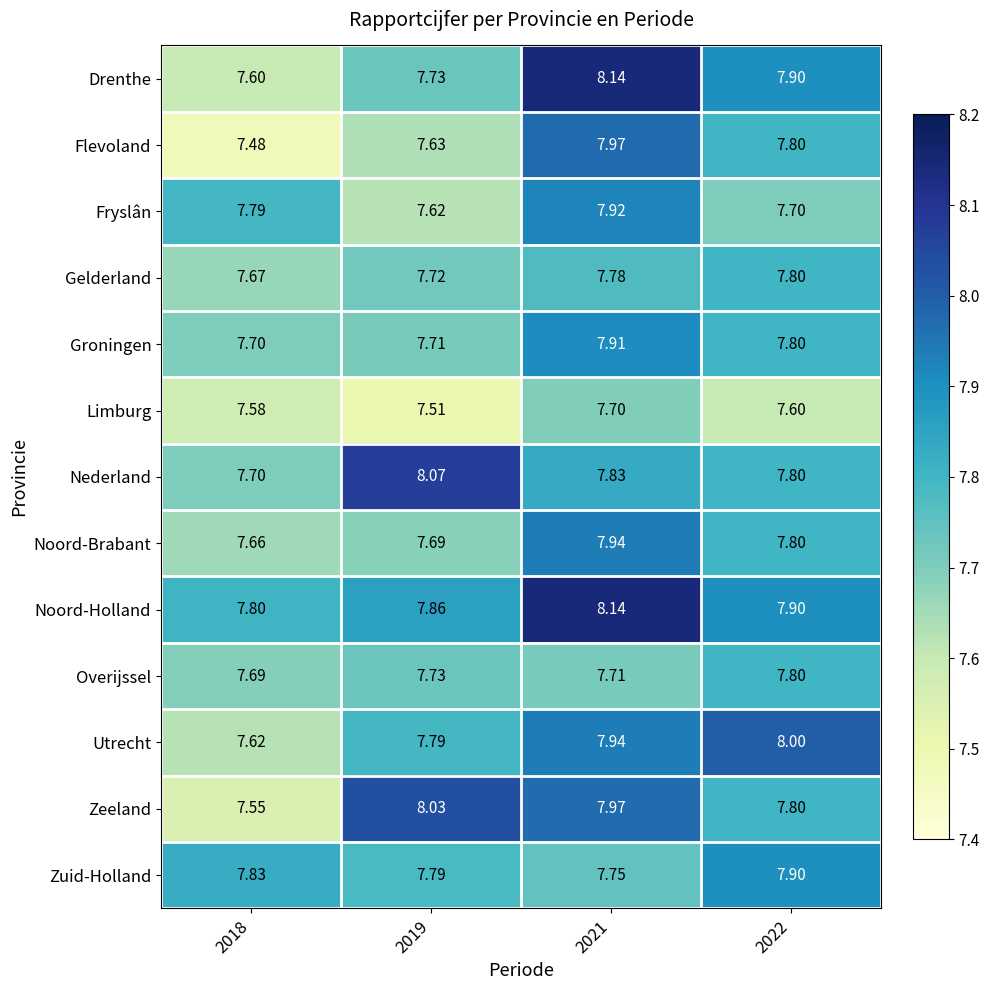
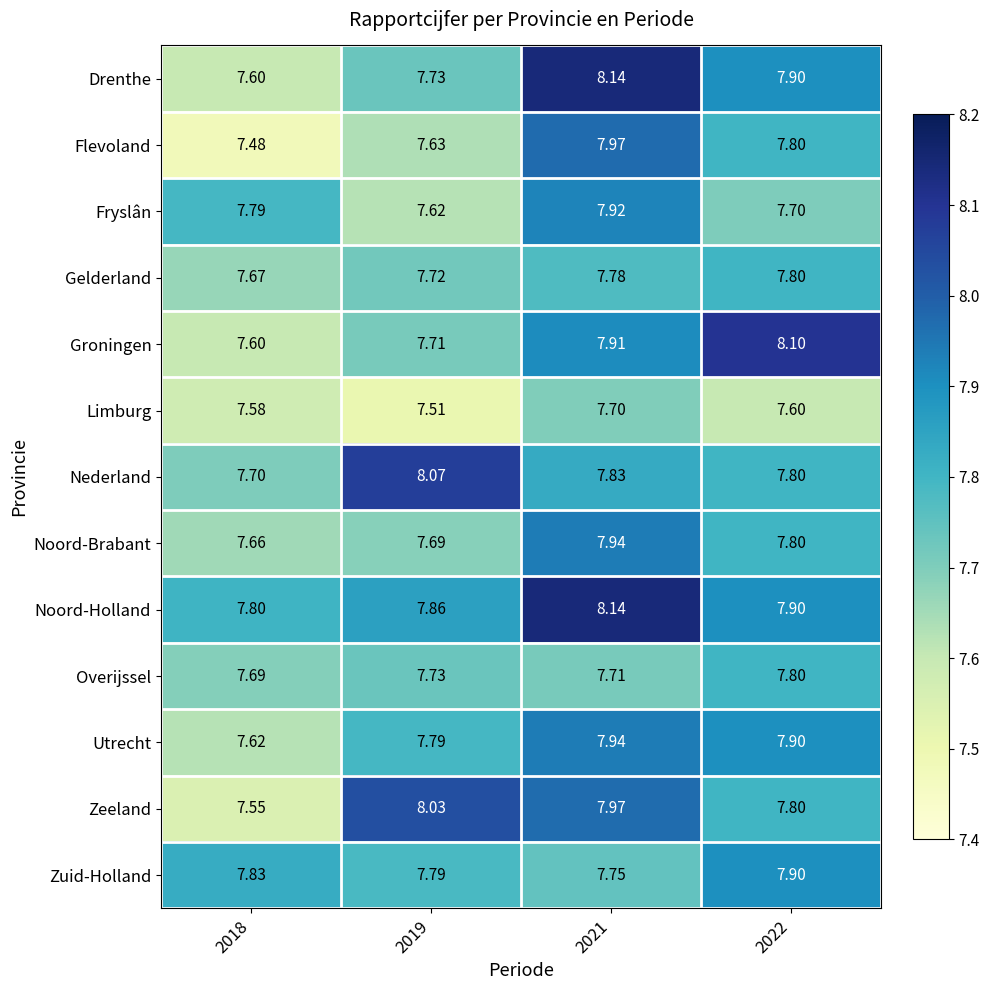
  {
    "Drenthe": {
      "2018": 7.60,
      "2019": 7.73,
      "2021": 8.14,
      "2022": 7.90
    },
    "Flevoland": {
      "2018": 7.48,
      "2019": 7.63,
      "2021": 7.97,
      "2022": 7.80
    },
    "Fryslân": {
      "2018": 7.79,
      "2019": 7.62,
      "2021": 7.92,
      "2022": 7.70
    },
    "Gelderland": {
      "2018": 7.67,
      "2019": 7.72,
      "2021": 7.78,
      "2022": 7.80
    },
    "Groningen": {
-     "2018": 7.70,
+     "2018": 7.60,
      "2019": 7.71,
      "2021": 7.91,
-     "2022": 7.80
+     "2022": 8.10
    },
    "Limburg": {
      "2018": 7.58,
      "2019": 7.51,
      "2021": 7.70,
      "2022": 7.60
    },
    "Nederland": {
      "2018": 7.70,
      "2019": 8.07,
      "2021": 7.83,
      "2022": 7.80
    },
    "Noord-Brabant": {
      "2018": 7.66,
      "2019": 7.69,
      "2021": 7.94,
      "2022": 7.80
    },
    "Noord-Holland": {
      "2018": 7.80,
      "2019": 7.86,
      "2021": 8.14,
      "2022": 7.90
    },
    "Overijssel": {
      "2018": 7.69,
      "2019": 7.73,
      "2021": 7.71,
      "2022": 7.80
    },
    "Utrecht": {
      "2018": 7.62,
      "2019": 7.79,
      "2021": 7.94,
-     "2022": 8.00
+     "2022": 7.90
    },
    "Zeeland": {
      "2018": 7.55,
      "2019": 8.03,
      "2021": 7.97,
      "2022": 7.80
    },
    "Zuid-Holland": {
      "2018": 7.83,
      "2019": 7.79,
      "2021": 7.75,
      "2022": 7.90
    }
  }
